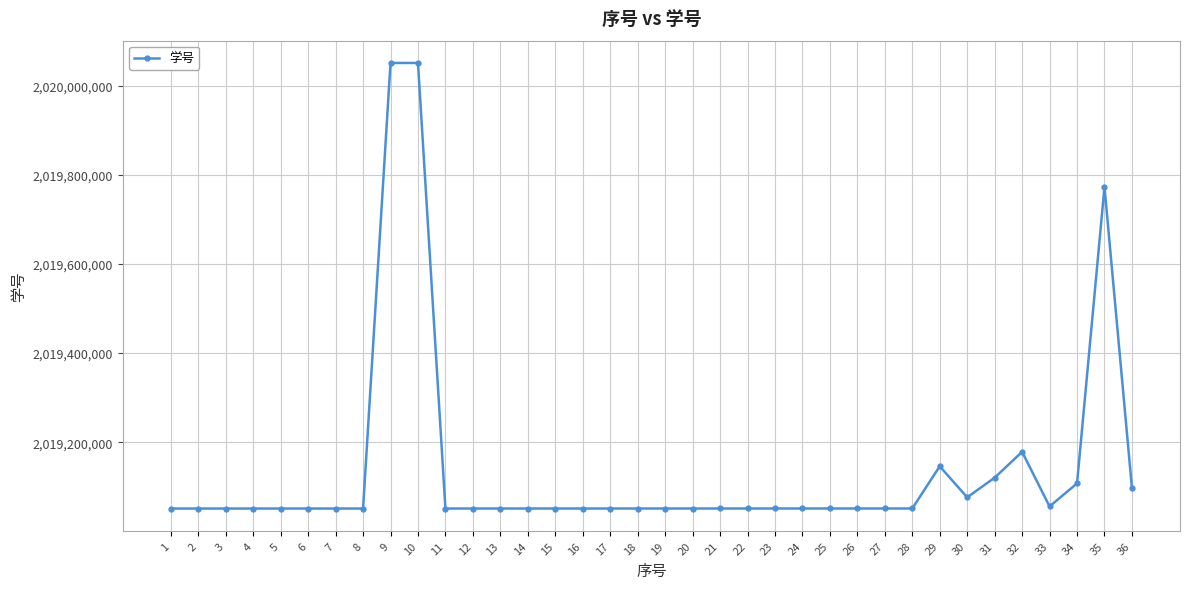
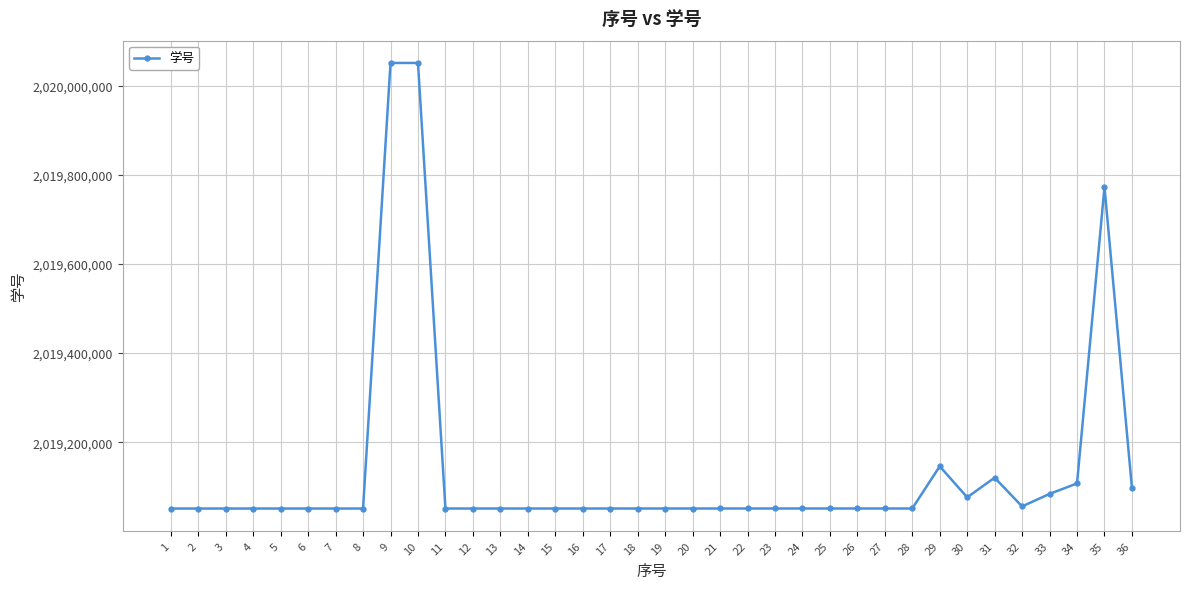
  {
    "1": "2,019,050,000",
    "2": "2,019,050,000",
    "3": "2,019,050,000",
    "4": "2,019,050,000",
    "5": "2,019,050,000",
    "6": "2,019,050,000",
    "7": "2,019,050,000",
    "8": "2,019,050,000",
    "9": "2,020,050,000",
    "10": "2,020,050,000",
    "11": "2,019,050,000",
    "12": "2,019,050,000",
    "13": "2,019,050,000",
    "14": "2,019,050,000",
    "15": "2,019,050,000",
    "16": "2,019,050,000",
    "17": "2,019,050,000",
    "18": "2,019,050,000",
    "19": "2,019,050,000",
    "20": "2,019,050,000",
    "21": "2,019,050,000",
    "22": "2,019,050,000",
    "23": "2,019,050,000",
    "24": "2,019,050,000",
    "25": "2,019,050,000",
    "26": "2,019,050,000",
    "27": "2,019,050,000",
    "28": "2,019,050,000",
    "29": "2,019,150,000",
    "30": "2,019,080,000",
    "31": "2,019,120,000",
-   "32": "2,019,180,000",
-   "33": "2,019,060,000",
+   "32": "2,019,060,000",
+   "33": "2,019,080,000",
    "34": "2,019,110,000",
    "35": "2,019,770,000",
    "36": "2,019,100,000"
  }
